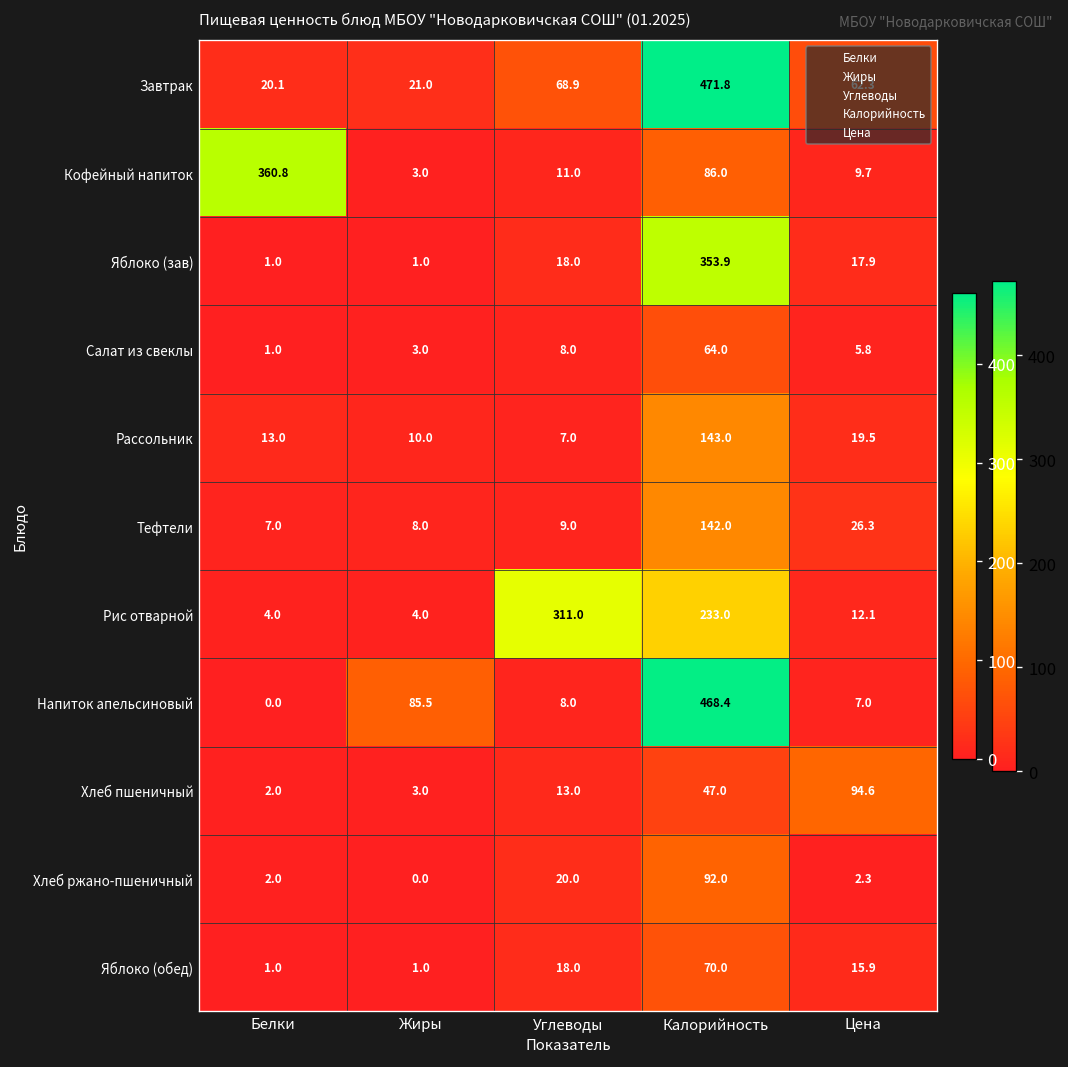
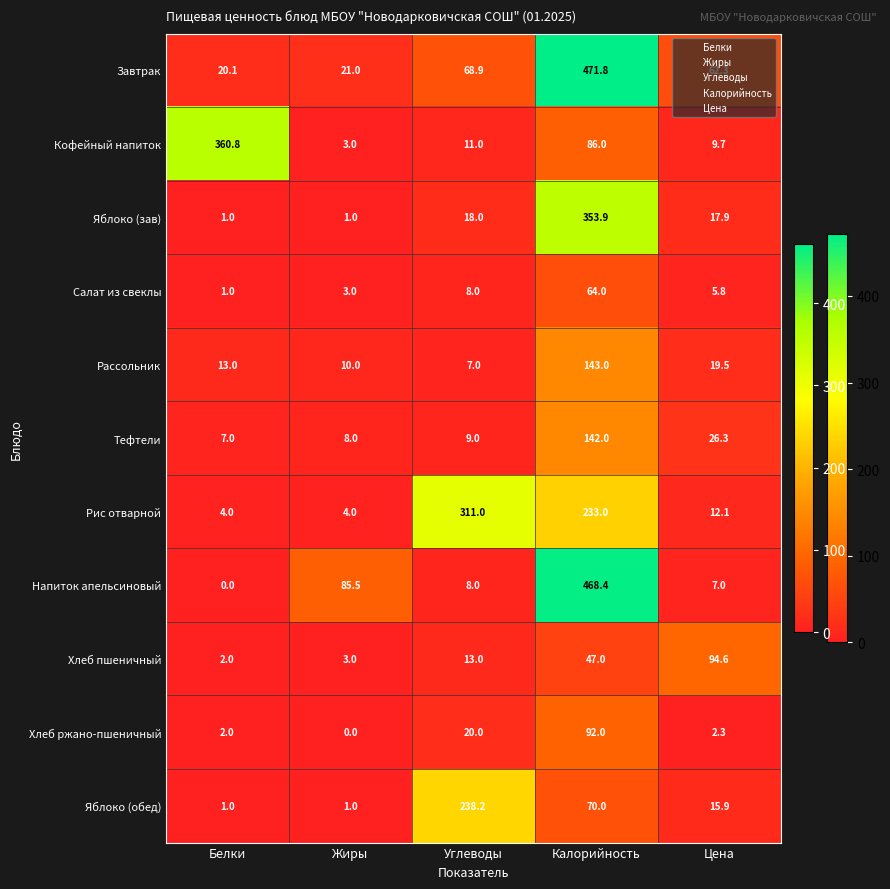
  {
    "Завтрак": {
      "Белки": 20.1,
      "Жиры": 21.0,
      "Углеводы": 68.9,
      "Калорийность": 471.8
    },
    "Кофейный напиток": {
      "Белки": 360.8,
      "Жиры": 3.0,
      "Углеводы": 11.0,
      "Калорийность": 86.0,
      "Цена": 9.7
    },
    "Яблоко (зав)": {
      "Белки": 1.0,
      "Жиры": 1.0,
      "Углеводы": 18.0,
      "Калорийность": 353.9,
      "Цена": 17.9
    },
    "Салат из свеклы": {
      "Белки": 1.0,
      "Жиры": 3.0,
      "Углеводы": 8.0,
      "Калорийность": 64.0,
      "Цена": 5.8
    },
    "Рассольник": {
      "Белки": 13.0,
      "Жиры": 10.0,
      "Углеводы": 7.0,
      "Калорийность": 143.0,
      "Цена": 19.5
    },
    "Тефтели": {
      "Белки": 7.0,
      "Жиры": 8.0,
      "Углеводы": 9.0,
      "Калорийность": 142.0,
      "Цена": 26.3
    },
    "Рис отварной": {
      "Белки": 4.0,
      "Жиры": 4.0,
      "Углеводы": 311.0,
      "Калорийность": 233.0,
      "Цена": 12.1
    },
    "Напиток апельсиновый": {
      "Белки": 0.0,
      "Жиры": 85.5,
      "Углеводы": 8.0,
      "Калорийность": 468.4,
      "Цена": 7.0
    },
    "Хлеб пшеничный": {
      "Белки": 2.0,
      "Жиры": 3.0,
      "Углеводы": 13.0,
      "Калорийность": 47.0,
      "Цена": 94.6
    },
    "Хлеб ржано-пшеничный": {
      "Белки": 2.0,
      "Жиры": 0.0,
      "Углеводы": 20.0,
      "Калорийность": 92.0,
      "Цена": 2.3
    },
    "Яблоко (обед)": {
      "Белки": 1.0,
      "Жиры": 1.0,
-     "Углеводы": 18.0,
+     "Углеводы": 238.2,
      "Калорийность": 70.0,
      "Цена": 15.9
    }
  }
